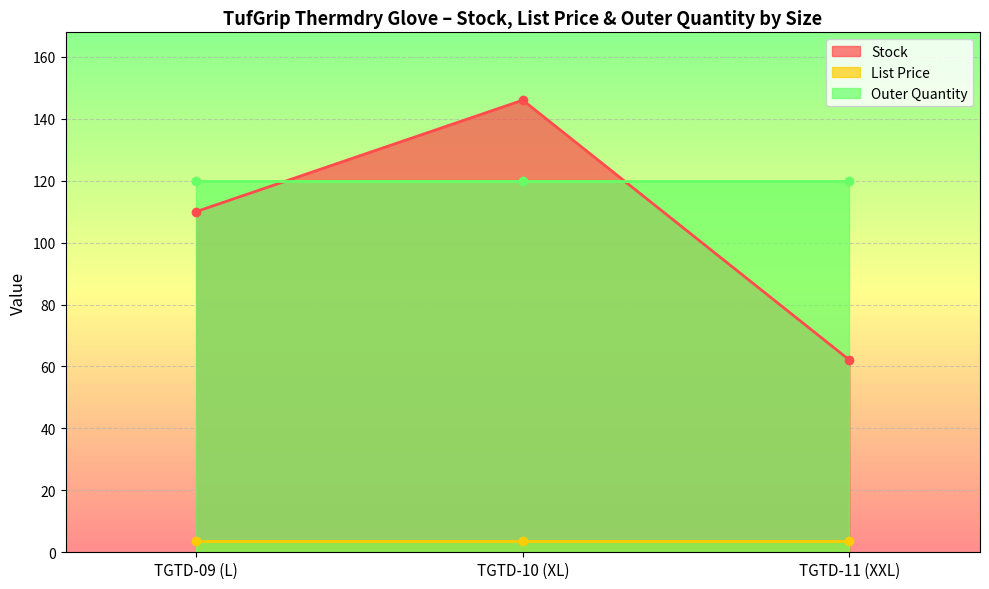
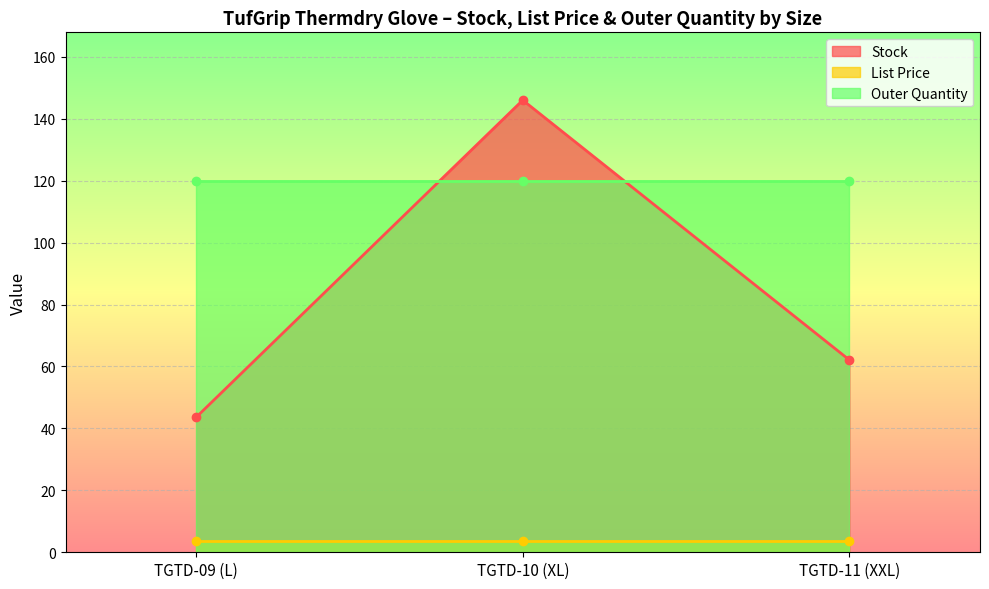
  {
    "Stock": {
-     "TGTD-09 (L)": 110,
+     "TGTD-09 (L)": 44,
      "TGTD-10 (XL)": 146,
      "TGTD-11 (XXL)": 62
    },
    "List Price": {
      "TGTD-09 (L)": 4,
      "TGTD-10 (XL)": 4,
      "TGTD-11 (XXL)": 4
    },
    "Outer Quantity": {
      "TGTD-09 (L)": 120,
      "TGTD-10 (XL)": 120,
      "TGTD-11 (XXL)": 120
    }
  }
